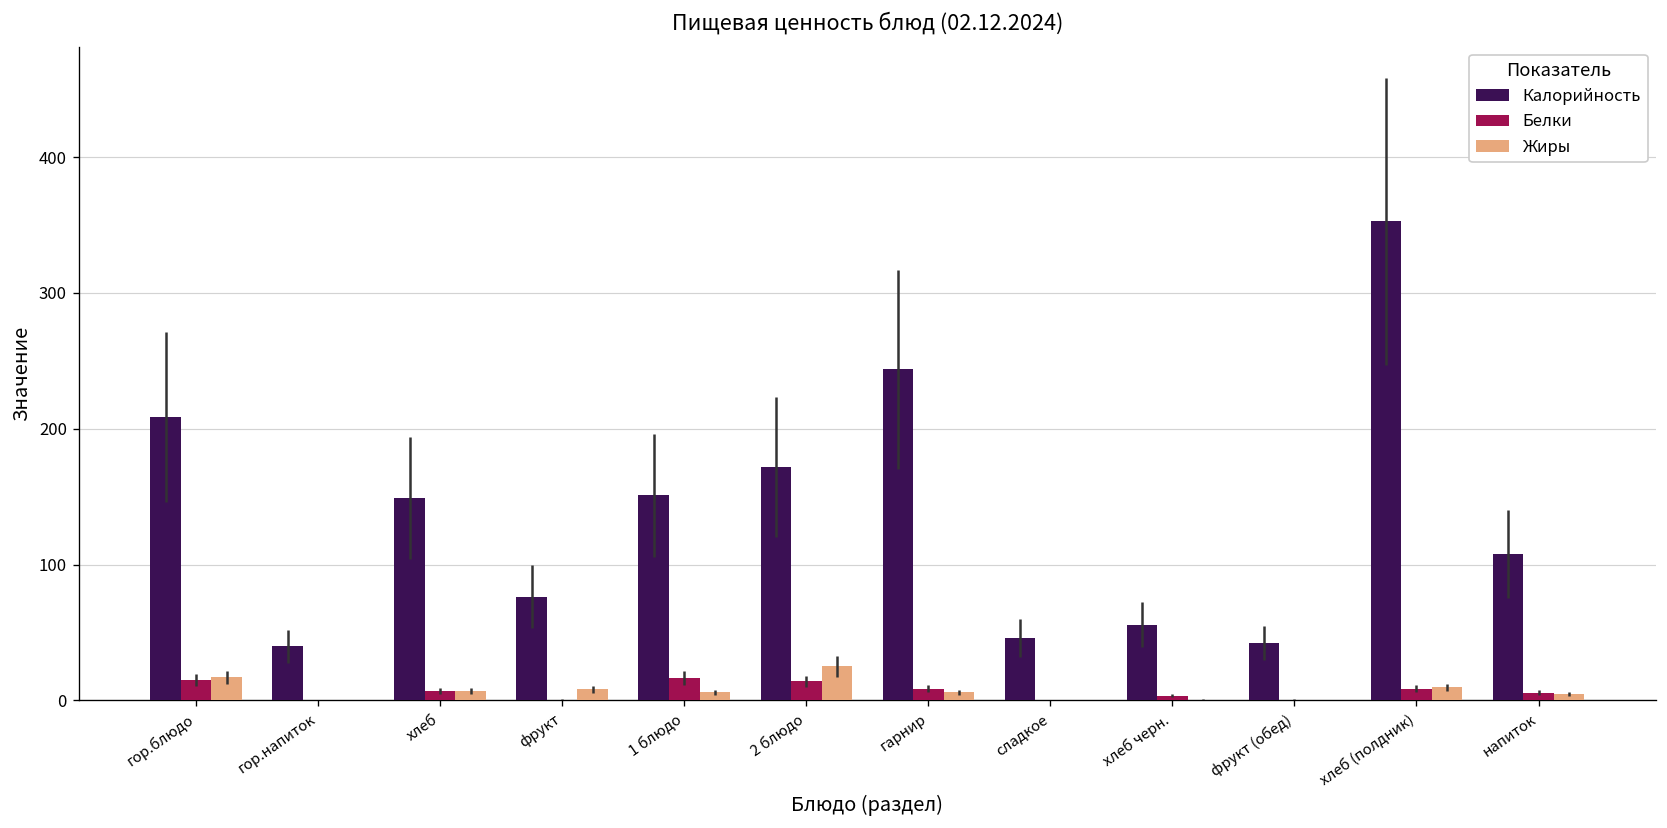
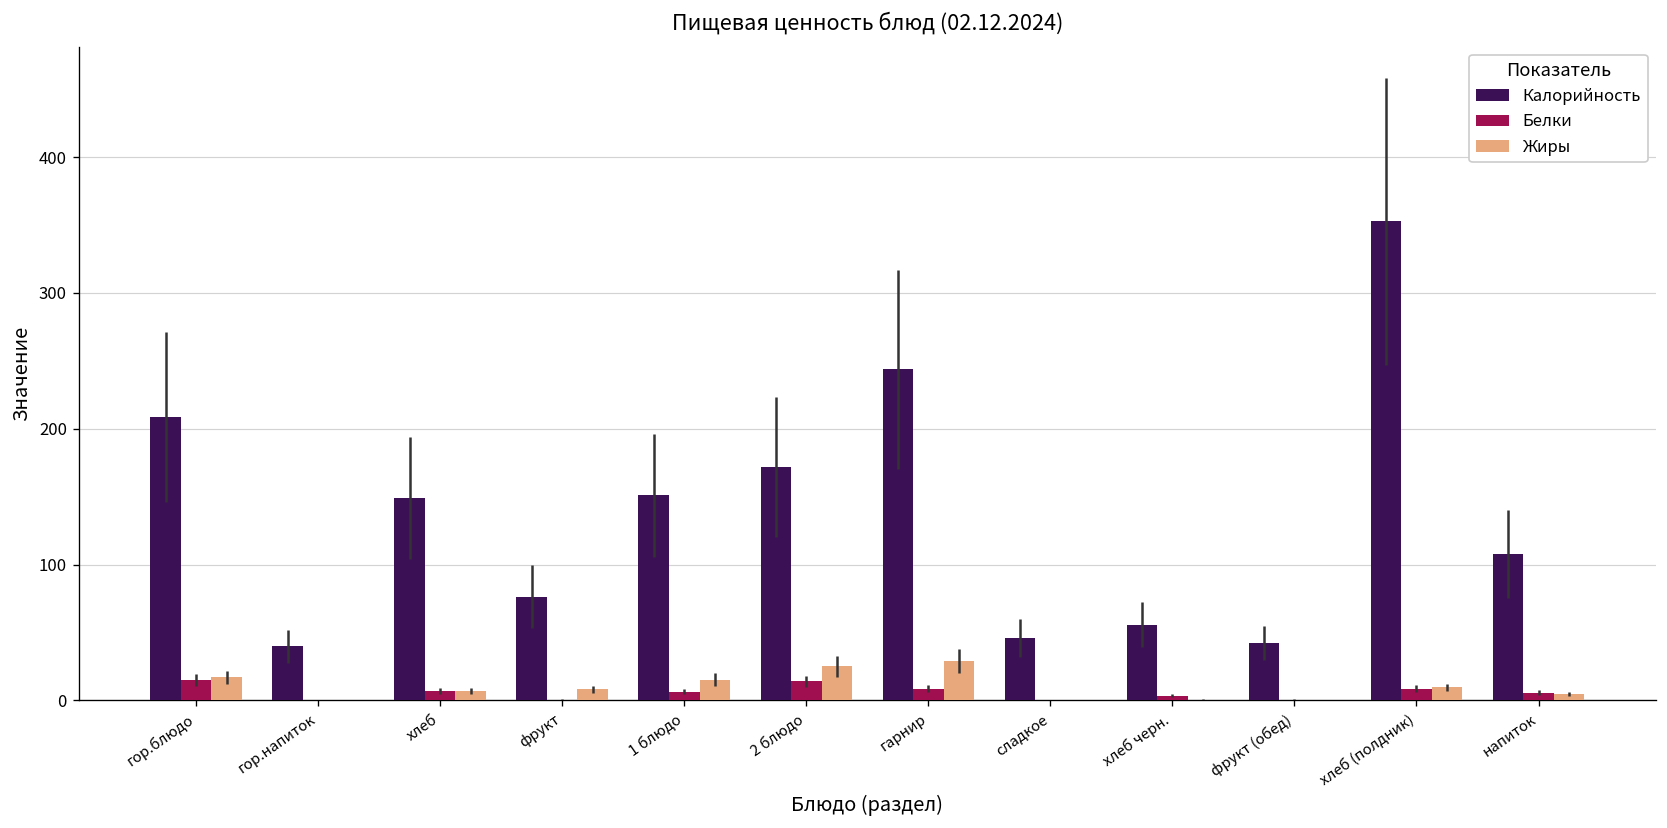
  {
    "Калорийность": {
      "гор.блюдо": 209,
      "гор.напиток": 40,
      "хлеб": 149,
      "фрукт": 76,
      "1 блюдо": 151,
      "2 блюдо": 172,
      "гарнир": 244,
      "сладкое": 46,
      "хлеб черн.": 56,
      "фрукт (обед)": 42,
      "хлеб (полдник)": 353,
      "напиток": 108
    },
    "Белки": {
      "гор.блюдо": 15,
      "хлеб": 7,
-     "1 блюдо": 17,
+     "1 блюдо": 6,
      "2 блюдо": 14,
      "гарнир": 9,
      "хлеб черн.": 4,
      "хлеб (полдник)": 9,
      "напиток": 6
    },
    "Жиры": {
      "гор.блюдо": 17,
      "хлеб": 7,
      "фрукт": 8,
-     "1 блюдо": 6,
+     "1 блюдо": 15,
      "2 блюдо": 25,
-     "гарнир": 6,
+     "гарнир": 29,
      "хлеб (полдник)": 10,
      "напиток": 5
    }
  }
